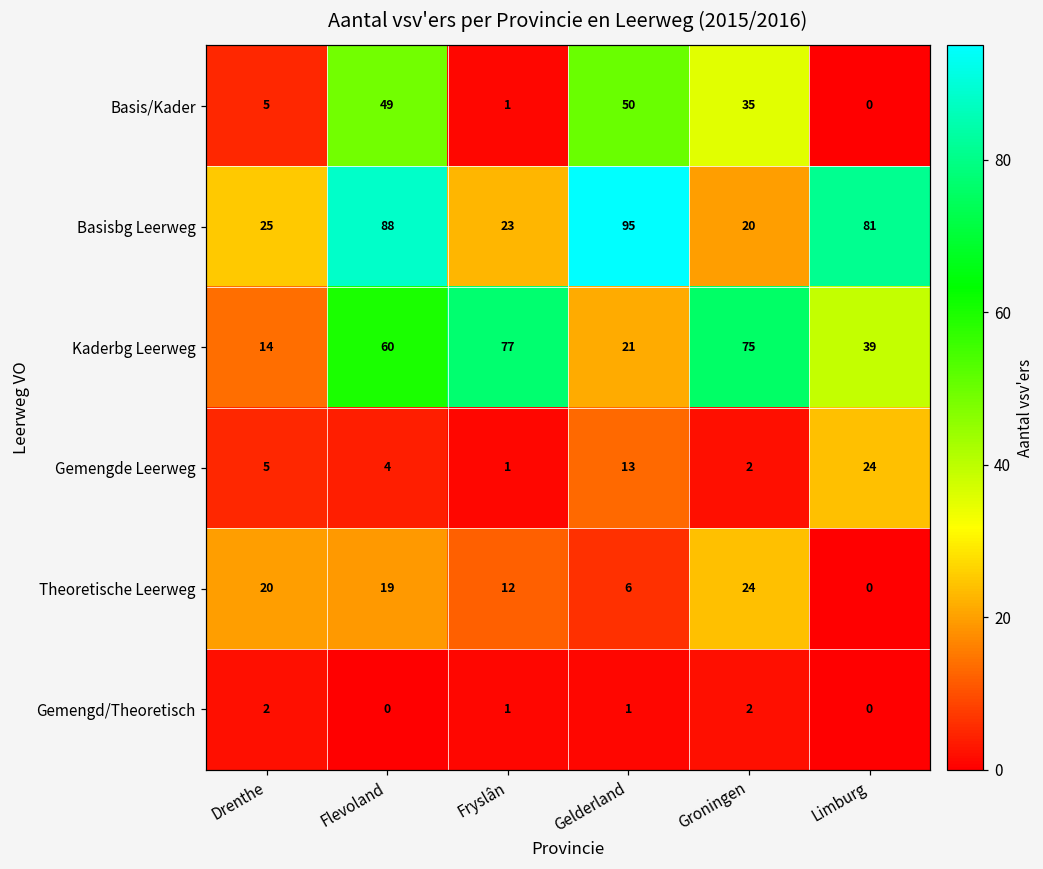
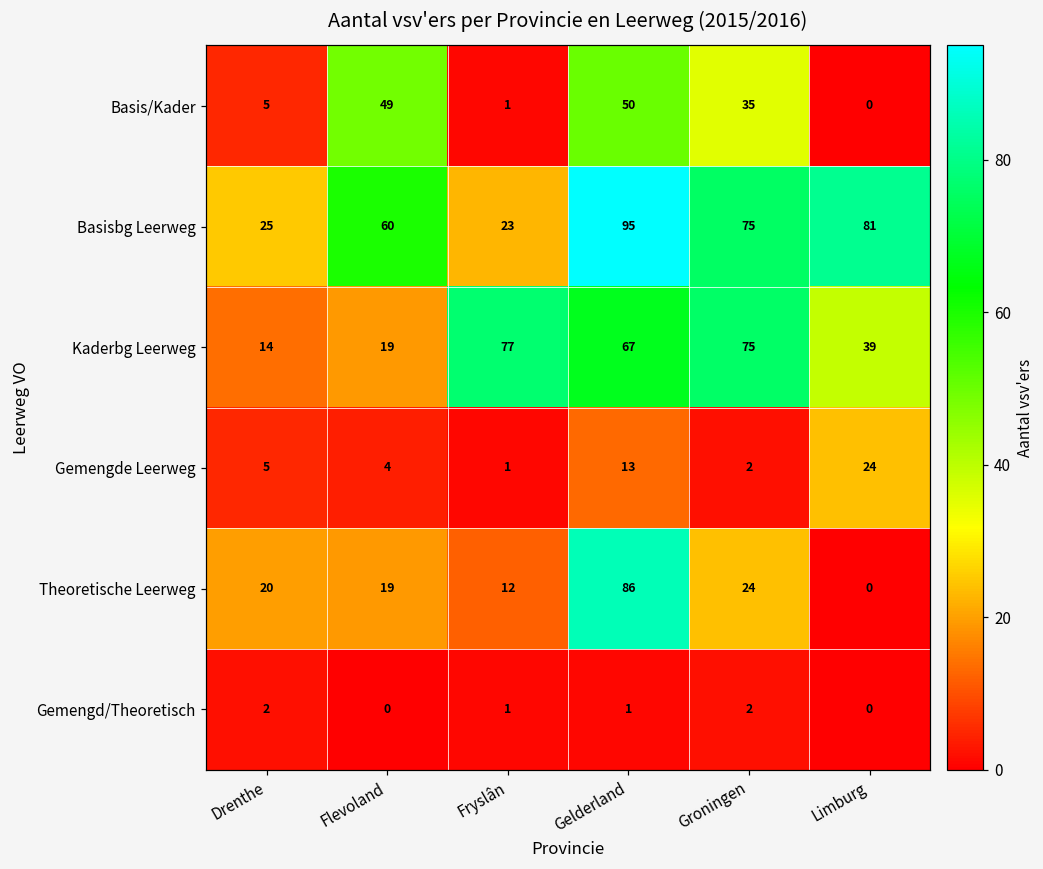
  {
    "Basis/Kader": {
      "Drenthe": 5,
      "Flevoland": 49,
      "Fryslân": 1,
      "Gelderland": 50,
      "Groningen": 35,
      "Limburg": 0
    },
    "Basisbg Leerweg": {
      "Drenthe": 25,
-     "Flevoland": 88,
+     "Flevoland": 60,
      "Fryslân": 23,
      "Gelderland": 95,
-     "Groningen": 20,
+     "Groningen": 75,
      "Limburg": 81
    },
    "Kaderbg Leerweg": {
      "Drenthe": 14,
-     "Flevoland": 60,
+     "Flevoland": 19,
      "Fryslân": 77,
-     "Gelderland": 21,
+     "Gelderland": 67,
      "Groningen": 75,
      "Limburg": 39
    },
    "Gemengde Leerweg": {
      "Drenthe": 5,
      "Flevoland": 4,
      "Fryslân": 1,
      "Gelderland": 13,
      "Groningen": 2,
      "Limburg": 24
    },
    "Theoretische Leerweg": {
      "Drenthe": 20,
      "Flevoland": 19,
      "Fryslân": 12,
-     "Gelderland": 6,
+     "Gelderland": 86,
      "Groningen": 24,
      "Limburg": 0
    },
    "Gemengd/Theoretisch": {
      "Drenthe": 2,
      "Flevoland": 0,
      "Fryslân": 1,
      "Gelderland": 1,
      "Groningen": 2,
      "Limburg": 0
    }
  }
